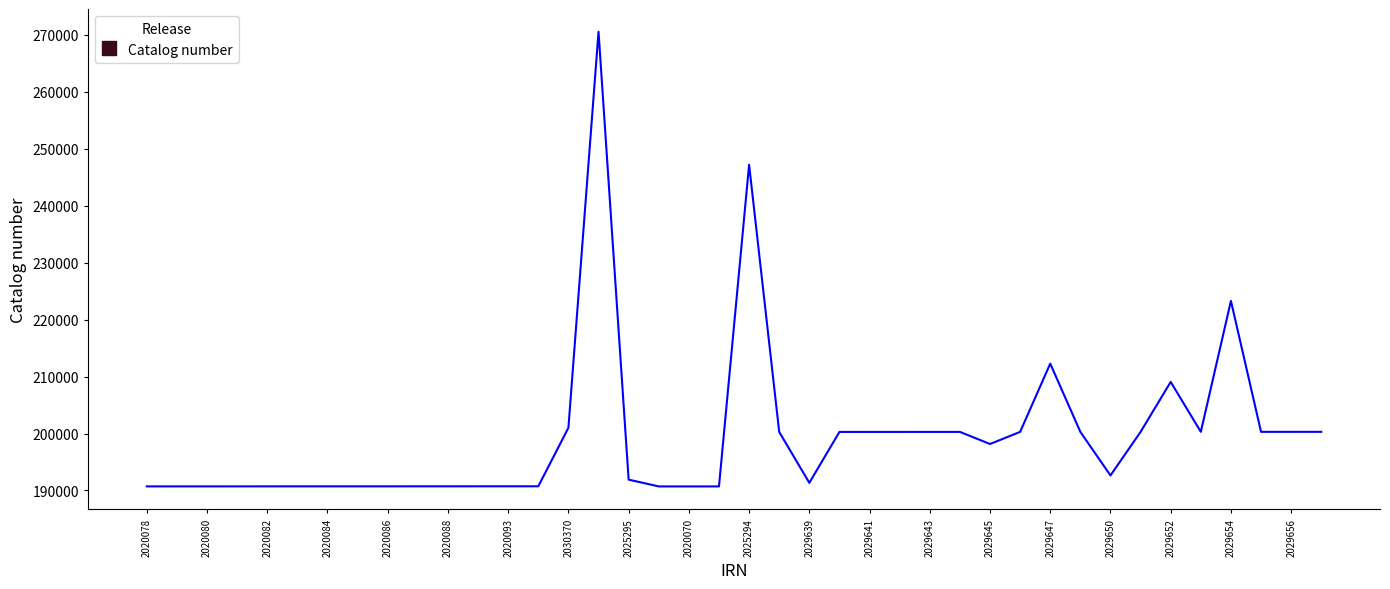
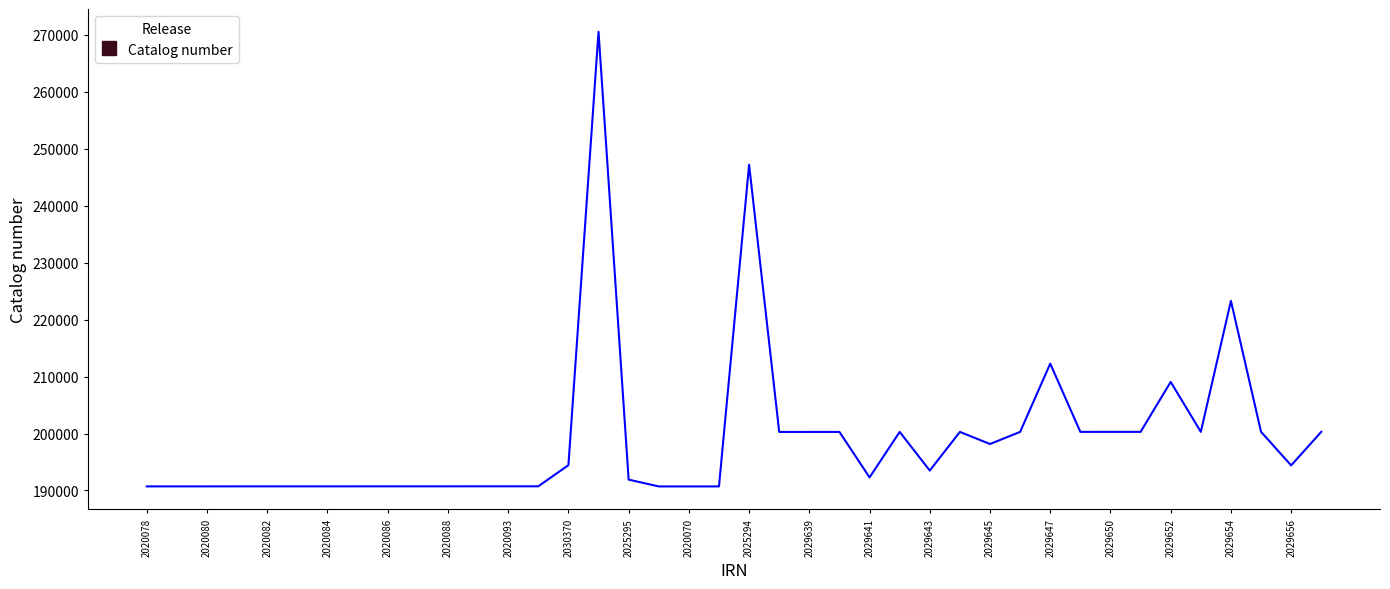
  {
    "2020078": 191000,
    "2020080": 191000,
    "2020082": 191000,
    "2020084": 191000,
    "2020086": 191000,
    "2020088": 191000,
    "2020093": 191000,
-   "2030370": 201000,
+   "2030370": 194000,
    "2025295": 192000,
    "2020070": 191000,
    "2025294": 247000,
-   "2029639": 191000,
-   "2029641": 200000,
-   "2029643": 200000,
+   "2029639": 200000,
+   "2029641": 192000,
+   "2029643": 194000,
    "2029645": 198000,
    "2029647": 212000,
-   "2029650": 193000,
+   "2029650": 200000,
    "2029652": 209000,
    "2029654": 223000,
-   "2029656": 200000
+   "2029656": 194000
  }
